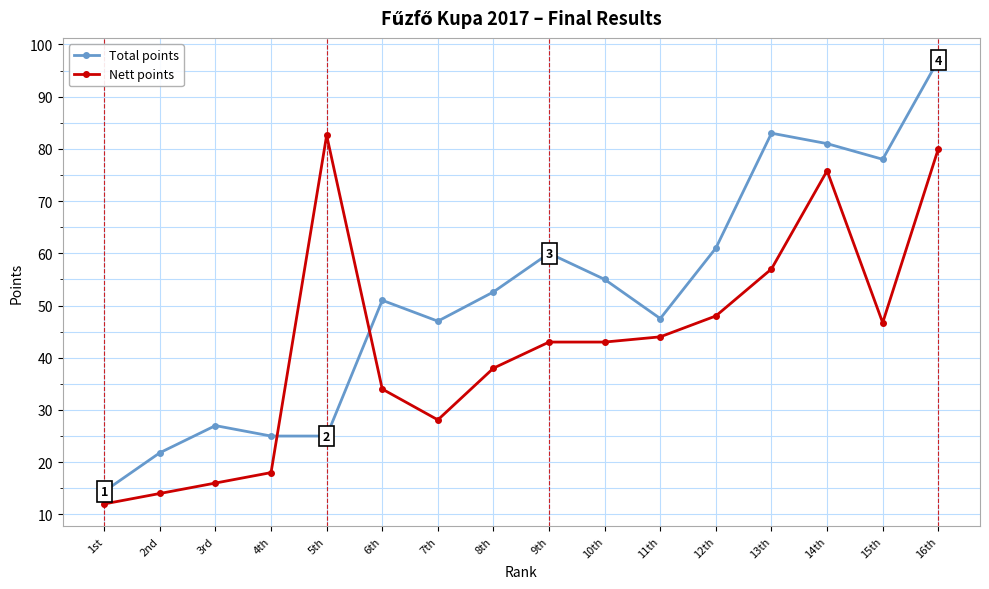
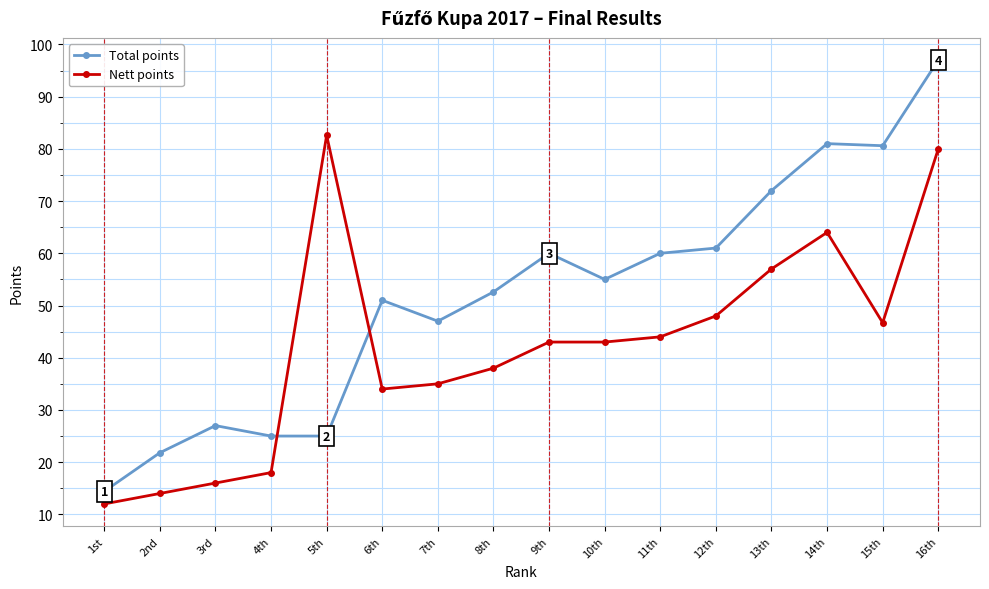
  {
    "Total points": {
      "2nd": 22,
      "3rd": 27,
      "4th": 25,
      "6th": 51,
      "7th": 47,
      "8th": 53,
      "10th": 55,
-     "11th": 48,
+     "11th": 60,
      "12th": 61,
-     "13th": 83,
+     "13th": 72,
      "14th": 81,
-     "15th": 78
+     "15th": 81
    },
    "Nett points": {
      "1st": 12,
      "2nd": 14,
      "3rd": 16,
      "4th": 18,
      "5th": 83,
      "6th": 34,
-     "7th": 28,
+     "7th": 35,
      "8th": 38,
      "9th": 43,
      "10th": 43,
      "11th": 44,
      "12th": 48,
      "13th": 57,
-     "14th": 76,
+     "14th": 64,
      "15th": 47,
      "16th": 80
    }
  }
